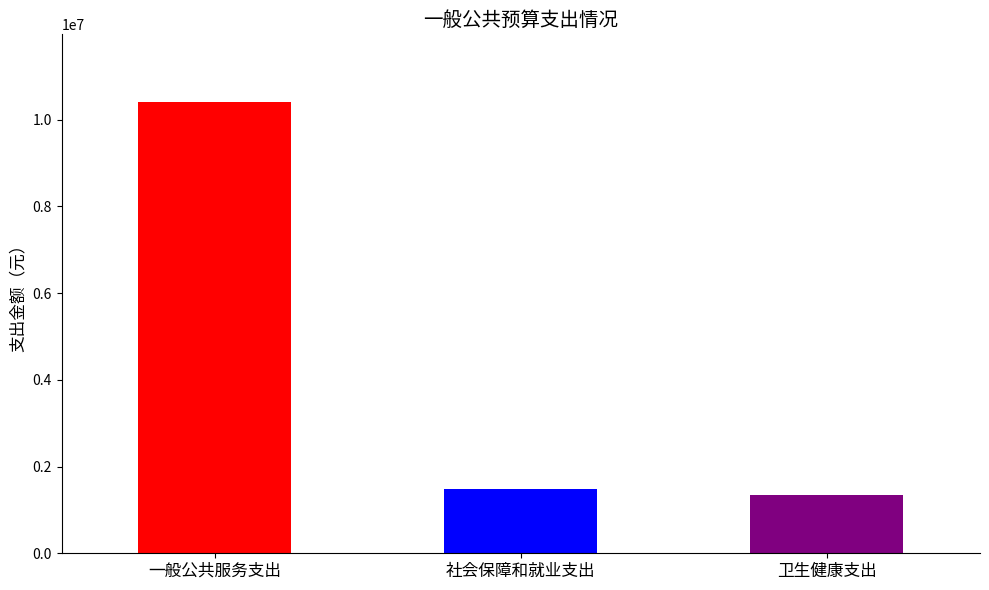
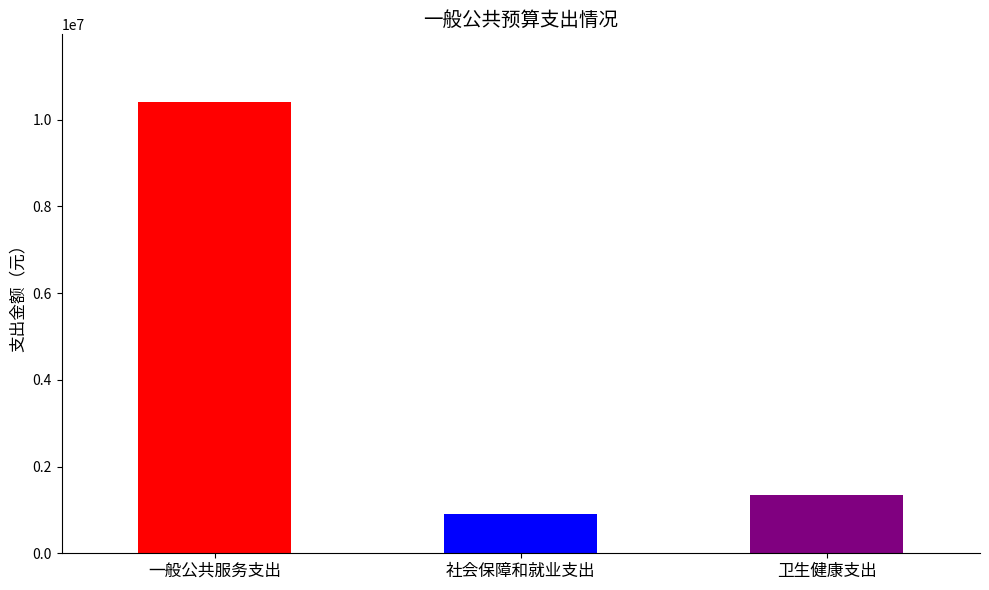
  {
    "一般公共服务支出": 10400000,
-   "社会保障和就业支出": 1500000,
+   "社会保障和就业支出": 900000,
    "卫生健康支出": 1400000
  }
